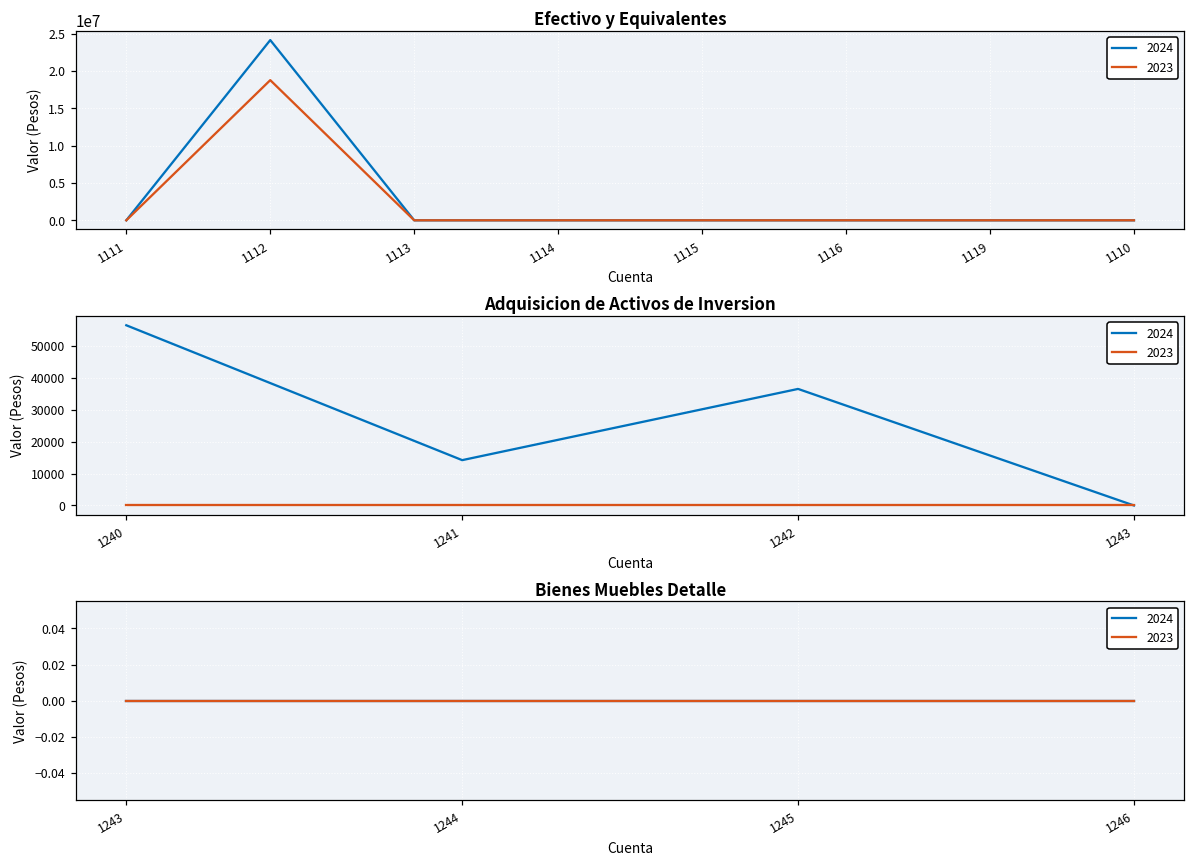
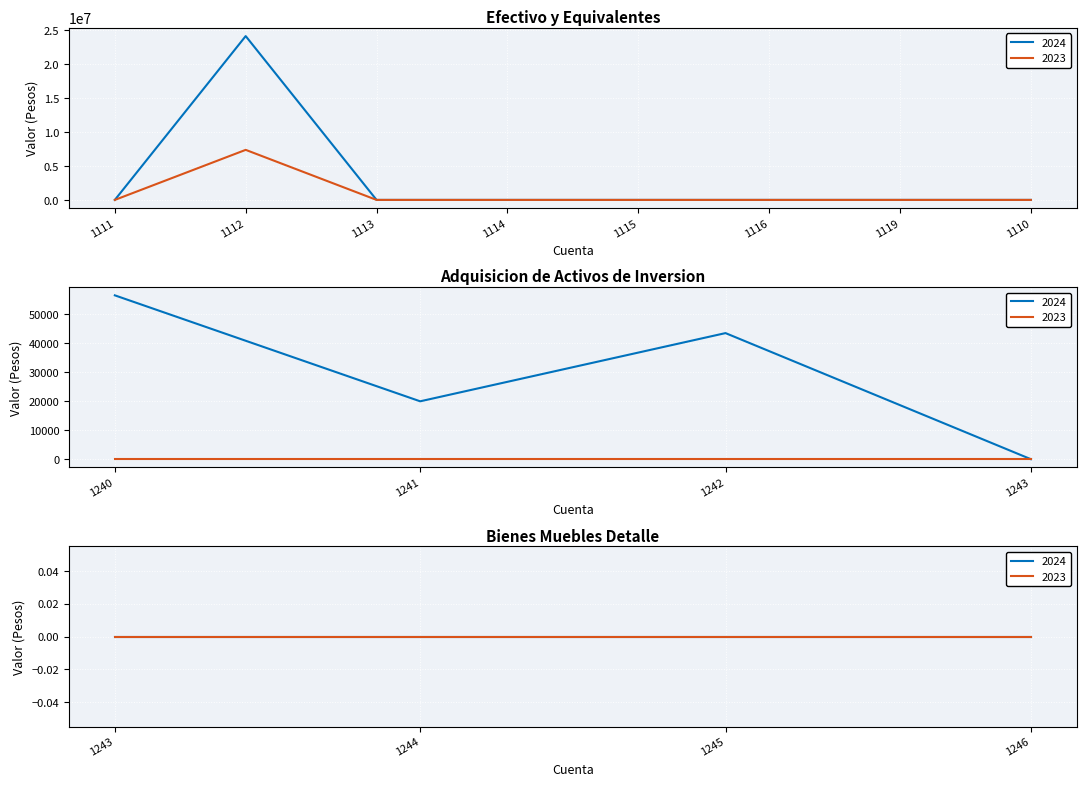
  {
    "Efectivo y Equivalentes": {
      "2024": {
        "1112": 24000000
      },
      "2023": {
-       "1112": 19000000
+       "1112": 7000000
      }
    },
    "Adquisicion de Activos de Inversion": {
      "2024": {
        "1240": 56000,
-       "1241": 14000,
-       "1242": 37000
+       "1241": 20000,
+       "1242": 43000
      },
      "2023": {
        "1240": 0,
        "1241": 0,
        "1242": 0
      }
    },
    "Bienes Muebles Detalle": {
      "1243": 0.000,
      "1244": 0.000,
      "1245": 0.000,
      "1246": 0.000
    }
  }
